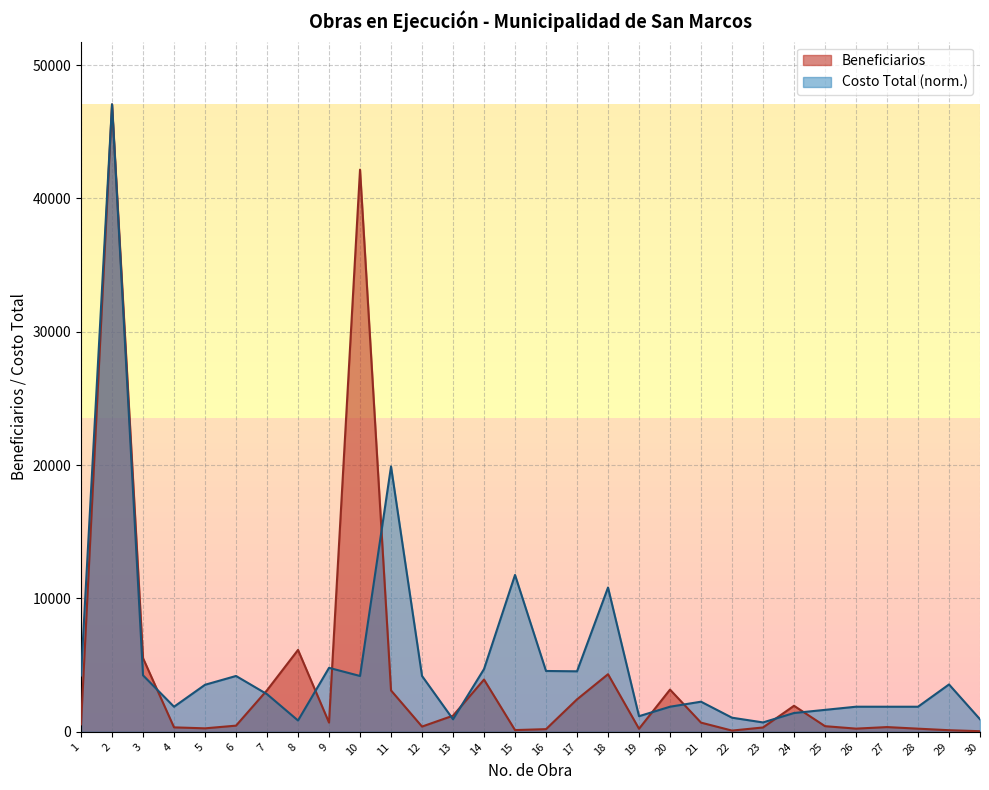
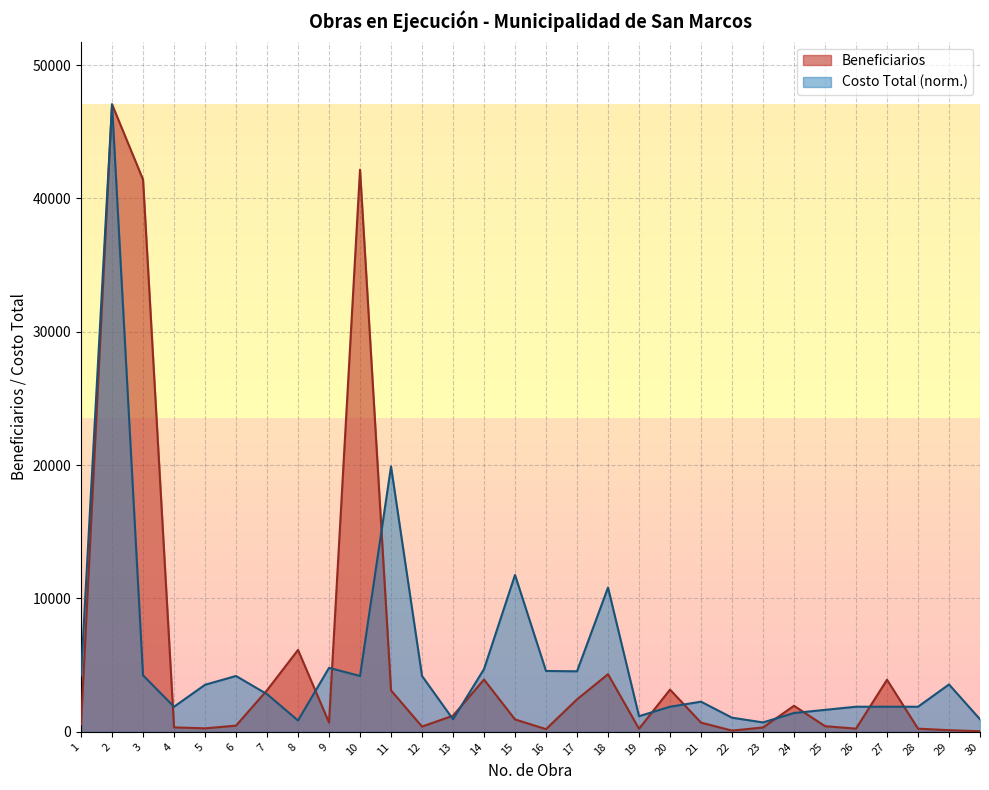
  {
    "Beneficiarios": {
      "1": 600,
-     "3": 5500,
+     "3": 41400,
      "4": 300,
      "5": 300,
      "6": 500,
      "7": 3100,
      "8": 6100,
      "9": 700,
      "10": 42200,
      "11": 3100,
      "12": 400,
      "13": 1200,
      "14": 3900,
-     "15": 100,
+     "15": 900,
      "16": 200,
      "17": 2400,
      "18": 4300,
      "19": 200,
      "20": 3200,
      "21": 700,
      "22": 100,
      "23": 300,
      "24": 2000,
      "25": 400,
      "26": 200,
-     "27": 400,
+     "27": 3900,
      "28": 200,
      "29": 100,
      "30": 0
    },
    "Costo Total (norm.)": {
      "1": 4200,
      "3": 4200,
      "4": 1900,
      "5": 3500,
      "6": 4200,
      "7": 2800,
      "8": 800,
      "9": 4800,
      "10": 4200,
      "11": 19900,
      "12": 4200,
      "13": 900,
      "14": 4700,
      "15": 11800,
      "16": 4600,
      "17": 4500,
      "18": 10800,
      "19": 1200,
      "20": 1900,
      "21": 2300,
      "22": 1100,
      "23": 700,
      "24": 1400,
      "25": 1600,
      "26": 1900,
      "27": 1900,
      "28": 1900,
      "29": 3600,
      "30": 900
    }
  }
